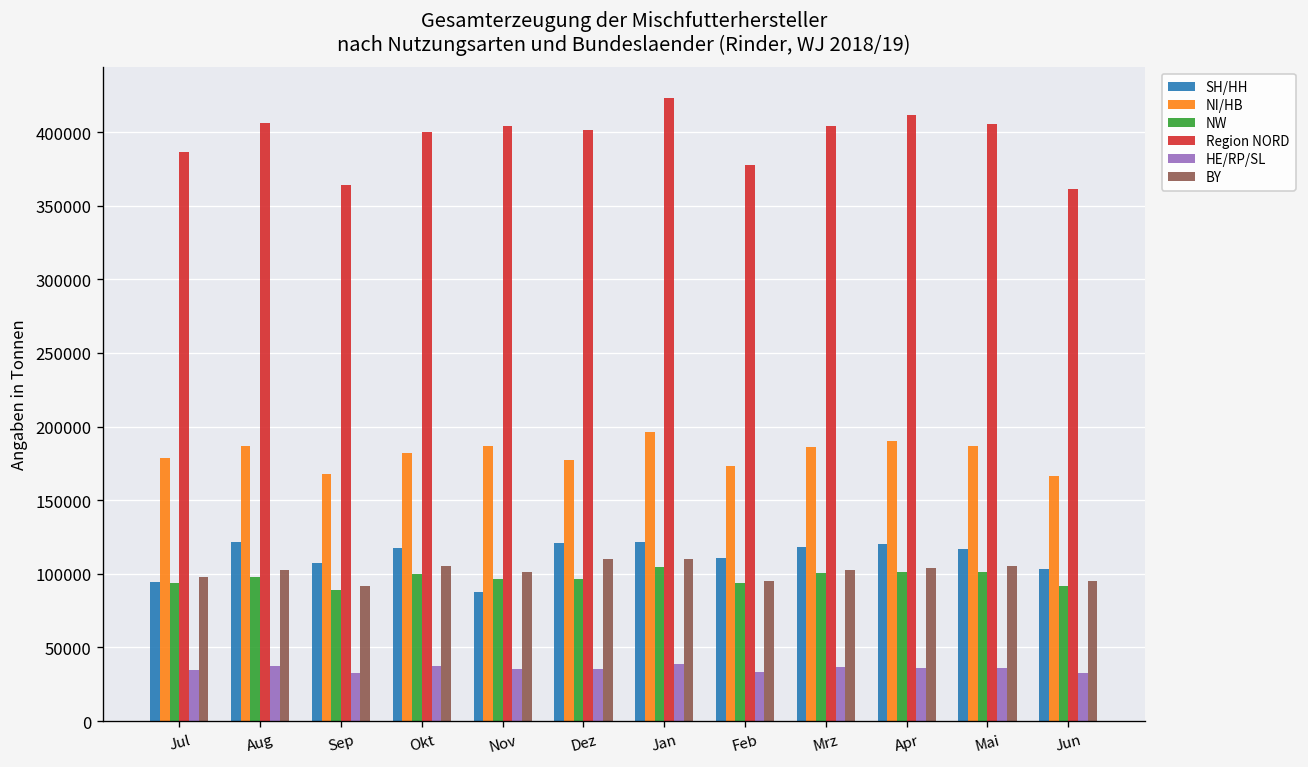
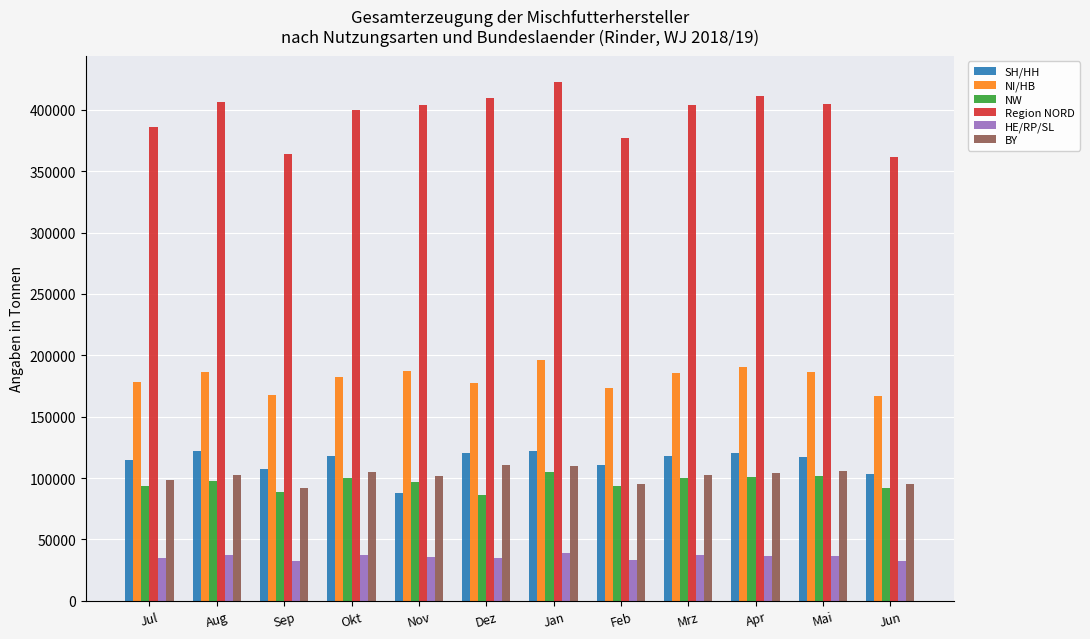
  {
    "SH/HH": {
-     "Jul": 95000,
+     "Jul": 114000,
      "Aug": 122000,
      "Sep": 107000,
      "Okt": 118000,
      "Nov": 87000,
      "Dez": 121000,
      "Jan": 122000,
      "Feb": 111000,
      "Mrz": 118000,
      "Apr": 120000,
      "Mai": 117000,
      "Jun": 103000
    },
    "NI/HB": {
      "Jul": 178000,
      "Aug": 187000,
      "Sep": 168000,
      "Okt": 182000,
      "Nov": 187000,
      "Dez": 177000,
      "Jan": 196000,
      "Feb": 173000,
      "Mrz": 186000,
      "Apr": 190000,
      "Mai": 187000,
      "Jun": 167000
    },
    "NW": {
      "Jul": 93000,
      "Aug": 98000,
      "Sep": 89000,
      "Okt": 100000,
      "Nov": 97000,
-     "Dez": 97000,
+     "Dez": 86000,
      "Jan": 105000,
      "Feb": 94000,
      "Mrz": 100000,
      "Apr": 101000,
      "Mai": 101000,
      "Jun": 91000
    },
    "Region NORD": {
      "Jul": 386000,
      "Aug": 406000,
      "Sep": 364000,
      "Okt": 400000,
      "Nov": 404000,
-     "Dez": 402000,
+     "Dez": 410000,
      "Jan": 423000,
      "Feb": 377000,
      "Mrz": 404000,
      "Apr": 412000,
      "Mai": 405000,
      "Jun": 361000
    },
    "HE/RP/SL": {
      "Jul": 35000,
      "Aug": 37000,
      "Sep": 33000,
      "Okt": 37000,
      "Nov": 36000,
      "Dez": 35000,
      "Jan": 39000,
      "Feb": 33000,
      "Mrz": 37000,
      "Apr": 36000,
      "Mai": 36000,
      "Jun": 32000
    },
    "BY": {
      "Jul": 98000,
      "Aug": 102000,
      "Sep": 92000,
      "Okt": 105000,
      "Nov": 101000,
      "Dez": 110000,
      "Jan": 110000,
      "Feb": 95000,
      "Mrz": 103000,
      "Apr": 104000,
      "Mai": 106000,
      "Jun": 95000
    }
  }
